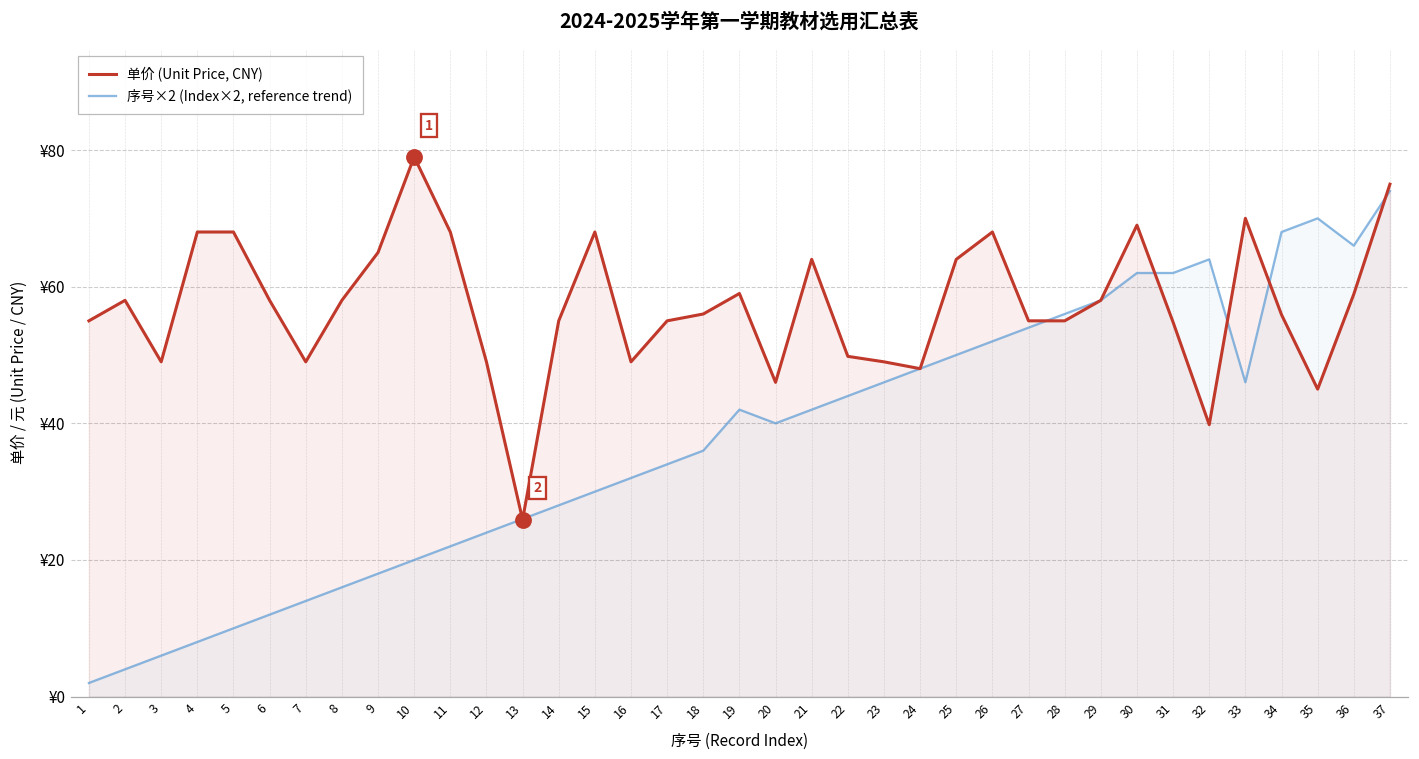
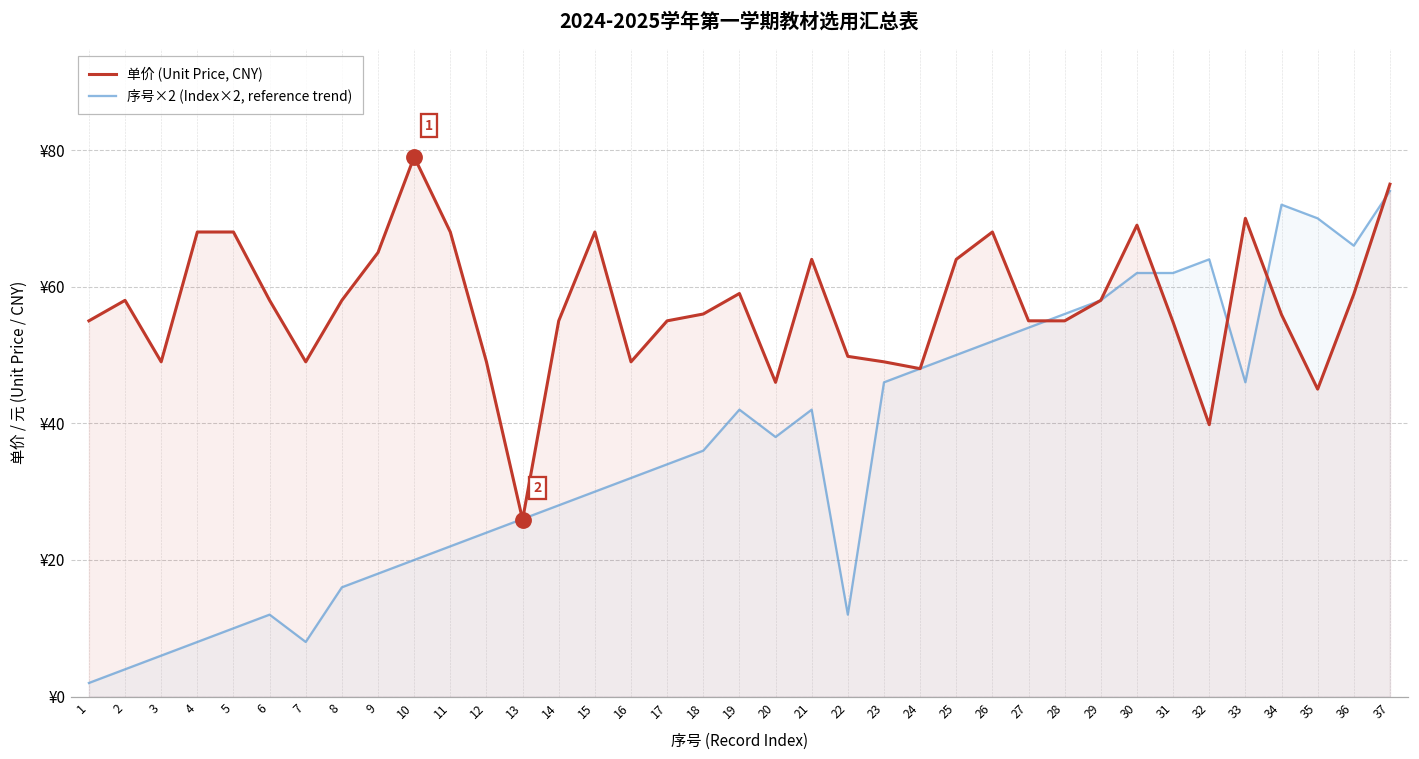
  {
    "序号×2 (Index×2, reference trend)": {
      "1": "¥2",
      "2": "¥4",
      "3": "¥6",
      "4": "¥8",
      "5": "¥10",
      "6": "¥12",
-     "7": "¥14",
+     "7": "¥8",
      "8": "¥16",
      "9": "¥18",
      "10": "¥20",
      "11": "¥22",
      "12": "¥24",
      "15": "¥30",
      "16": "¥32",
      "17": "¥34",
      "18": "¥36",
      "19": "¥42",
-     "20": "¥40",
+     "20": "¥38",
      "21": "¥42",
-     "22": "¥44",
+     "22": "¥12",
      "23": "¥46",
      "25": "¥50",
      "26": "¥52",
      "27": "¥54",
      "28": "¥56",
      "30": "¥62",
      "31": "¥62",
      "32": "¥64",
      "33": "¥46",
-     "34": "¥68",
+     "34": "¥72",
      "35": "¥70",
      "36": "¥66",
      "37": "¥74"
    }
  }
